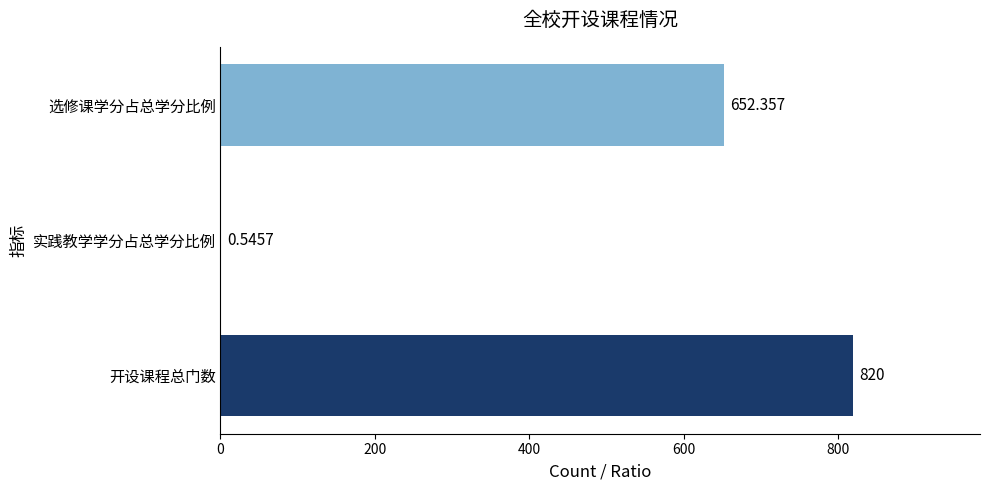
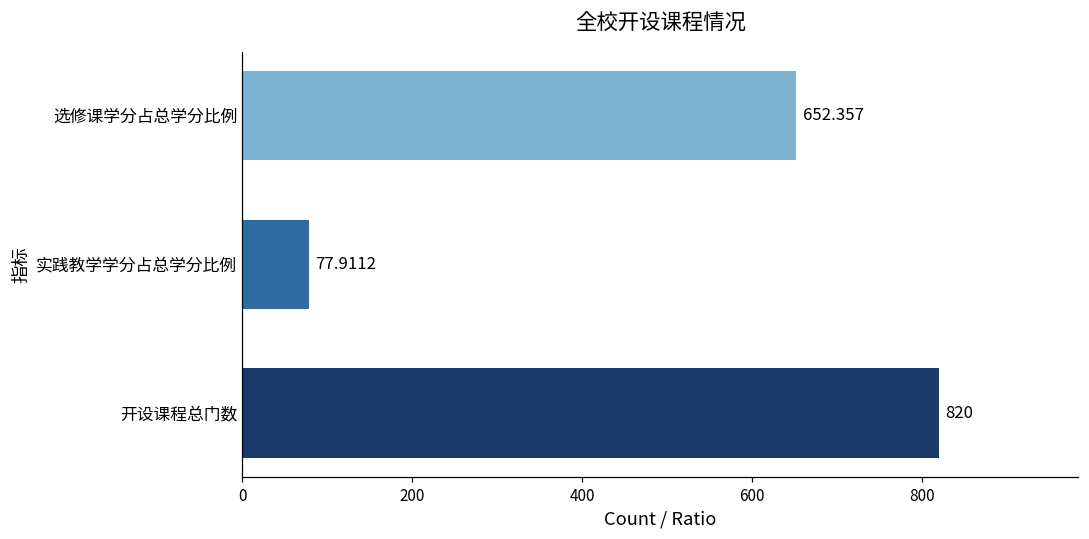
  {
    "选修课学分占总学分比例": 652.357,
-   "实践教学学分占总学分比例": 0.5457,
+   "实践教学学分占总学分比例": 77.9112,
    "开设课程总门数": 820
  }
